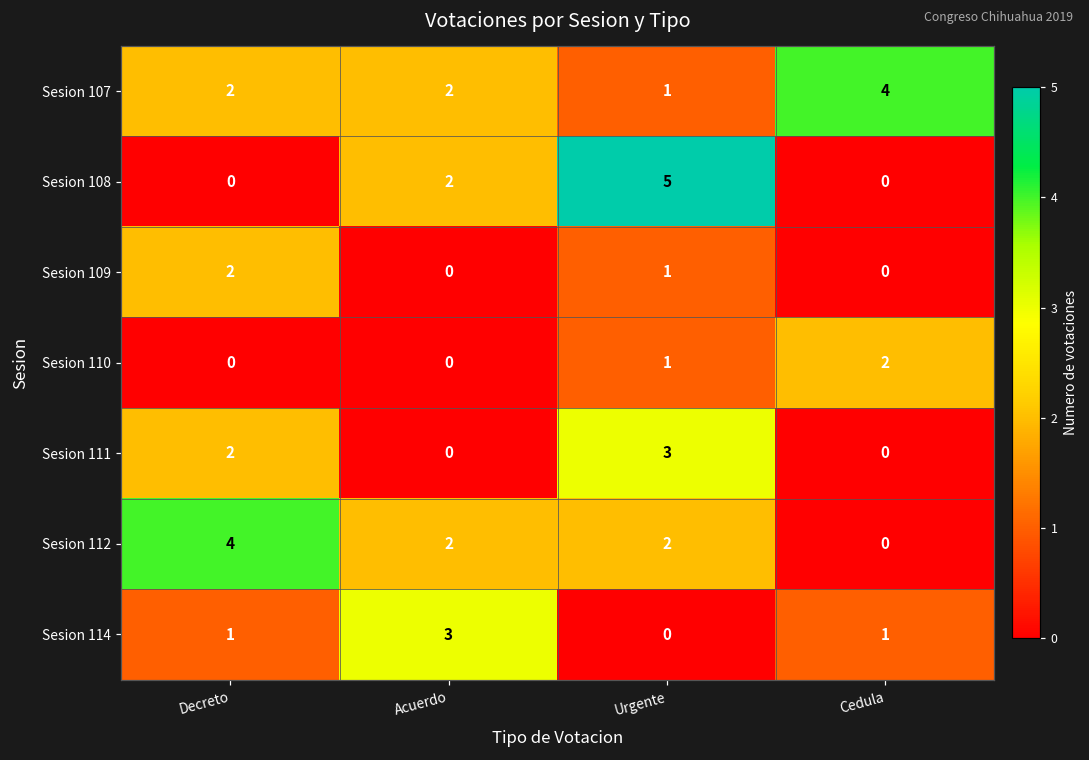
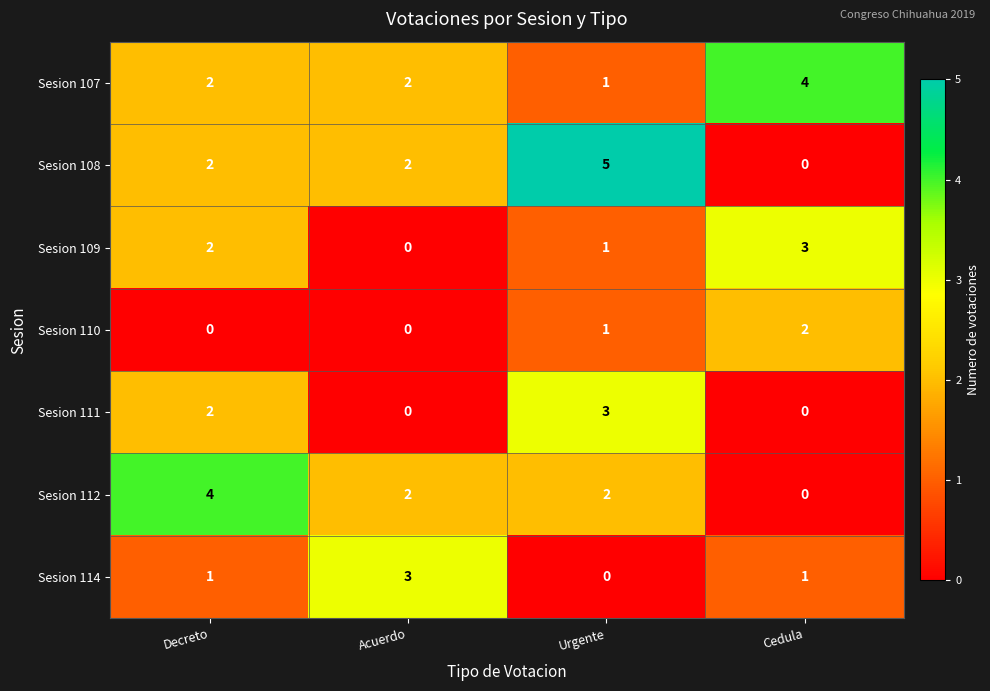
  {
    "Sesion 107": {
      "Decreto": 2,
      "Acuerdo": 2,
      "Urgente": 1,
      "Cedula": 4
    },
    "Sesion 108": {
-     "Decreto": 0,
+     "Decreto": 2,
      "Acuerdo": 2,
      "Urgente": 5,
      "Cedula": 0
    },
    "Sesion 109": {
      "Decreto": 2,
      "Acuerdo": 0,
      "Urgente": 1,
-     "Cedula": 0
+     "Cedula": 3
    },
    "Sesion 110": {
      "Decreto": 0,
      "Acuerdo": 0,
      "Urgente": 1,
      "Cedula": 2
    },
    "Sesion 111": {
      "Decreto": 2,
      "Acuerdo": 0,
      "Urgente": 3,
      "Cedula": 0
    },
    "Sesion 112": {
      "Decreto": 4,
      "Acuerdo": 2,
      "Urgente": 2,
      "Cedula": 0
    },
    "Sesion 114": {
      "Decreto": 1,
      "Acuerdo": 3,
      "Urgente": 0,
      "Cedula": 1
    }
  }
